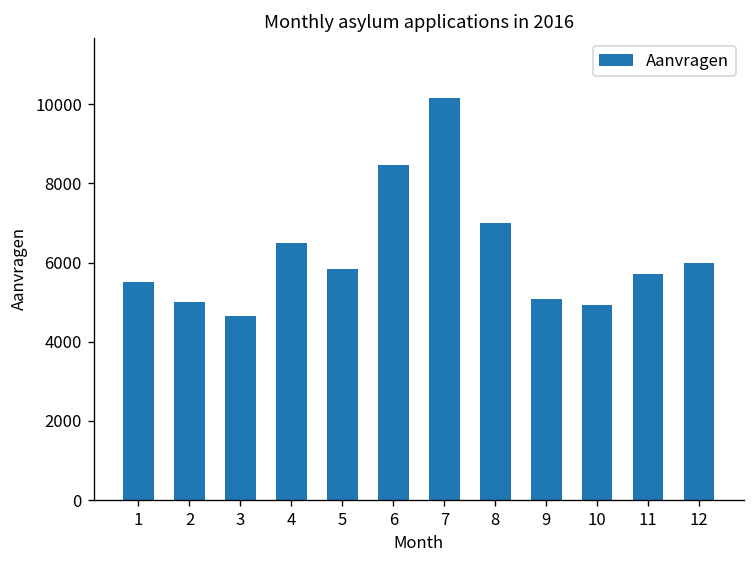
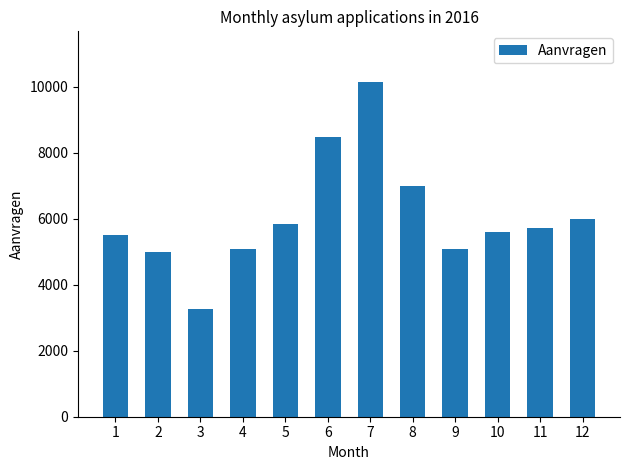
  {
    "1": 5500,
    "2": 5000,
-   "3": 4600,
-   "4": 6500,
+   "3": 3300,
+   "4": 5100,
    "5": 5800,
    "6": 8500,
    "7": 10200,
    "8": 7000,
    "9": 5100,
-   "10": 4900,
+   "10": 5600,
    "11": 5700,
    "12": 6000
  }
